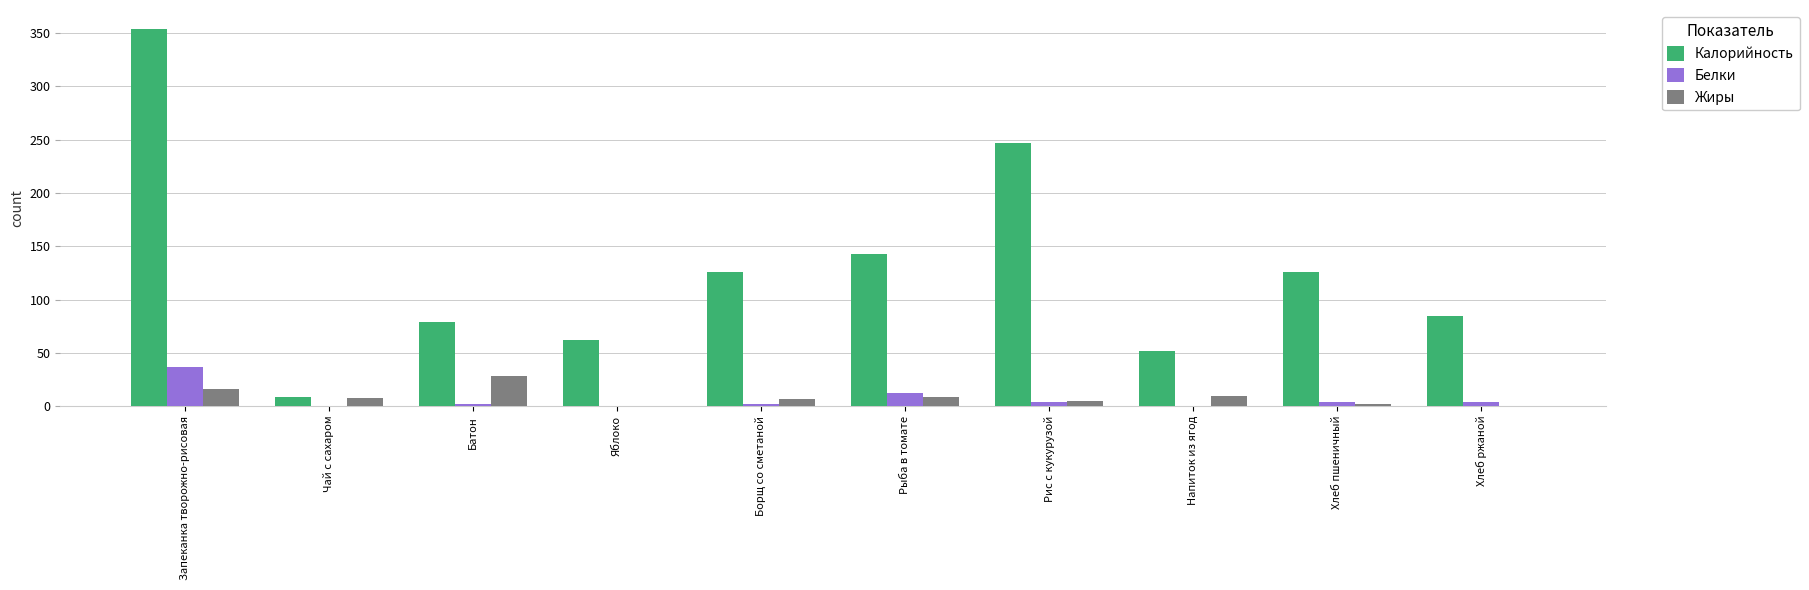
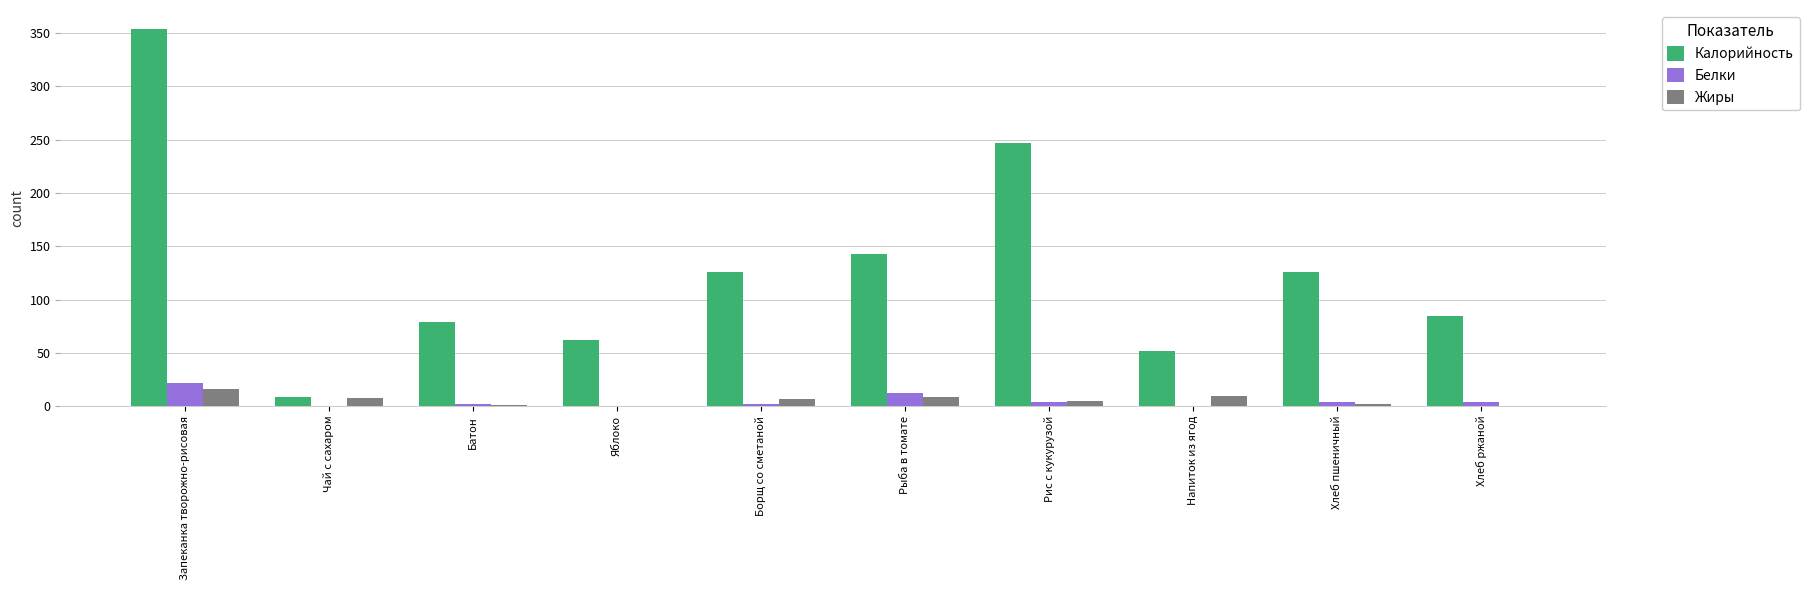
  {
    "Калорийность": {
      "Запеканка творожно-рисовая": 354,
      "Чай с сахаром": 9,
      "Батон": 79,
      "Яблоко": 62,
      "Борщ со сметаной": 126,
      "Рыба в томате": 143,
      "Рис с кукурузой": 247,
      "Напиток из ягод": 52,
      "Хлеб пшеничный": 126,
      "Хлеб ржаной": 85
    },
    "Белки": {
-     "Запеканка творожно-рисовая": 37,
+     "Запеканка творожно-рисовая": 22,
      "Батон": 2,
      "Рыба в томате": 13,
      "Рис с кукурузой": 4,
      "Хлеб пшеничный": 4,
      "Хлеб ржаной": 4
    },
    "Жиры": {
      "Запеканка творожно-рисовая": 17,
      "Чай с сахаром": 8,
-     "Батон": 28,
+     "Батон": 1,
      "Яблоко": 0,
      "Борщ со сметаной": 6,
      "Рыба в томате": 8,
      "Рис с кукурузой": 5,
      "Напиток из ягод": 10,
      "Хлеб ржаной": 0
    }
  }
